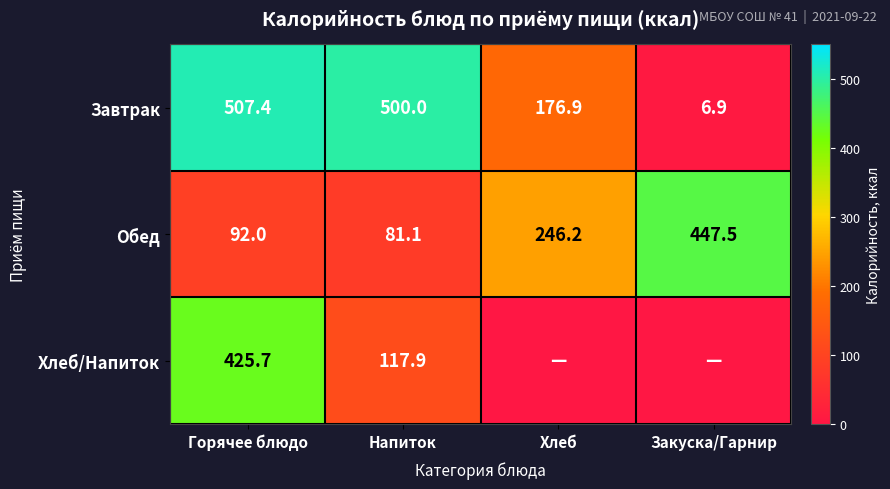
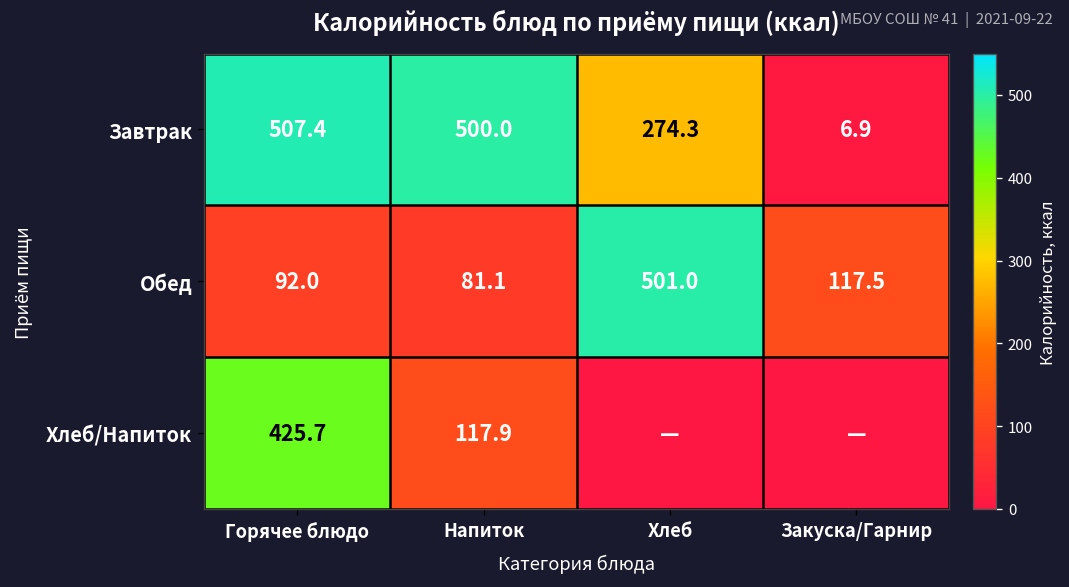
  {
    "Завтрак": {
      "Горячее блюдо": 507.4,
      "Напиток": 500.0,
-     "Хлеб": 176.9,
+     "Хлеб": 274.3,
      "Закуска/Гарнир": 6.9
    },
    "Обед": {
      "Горячее блюдо": 92.0,
      "Напиток": 81.1,
-     "Хлеб": 246.2,
-     "Закуска/Гарнир": 447.5
+     "Хлеб": 501.0,
+     "Закуска/Гарнир": 117.5
    },
    "Хлеб/Напиток": {
      "Горячее блюдо": 425.7,
      "Напиток": 117.9
    }
  }
